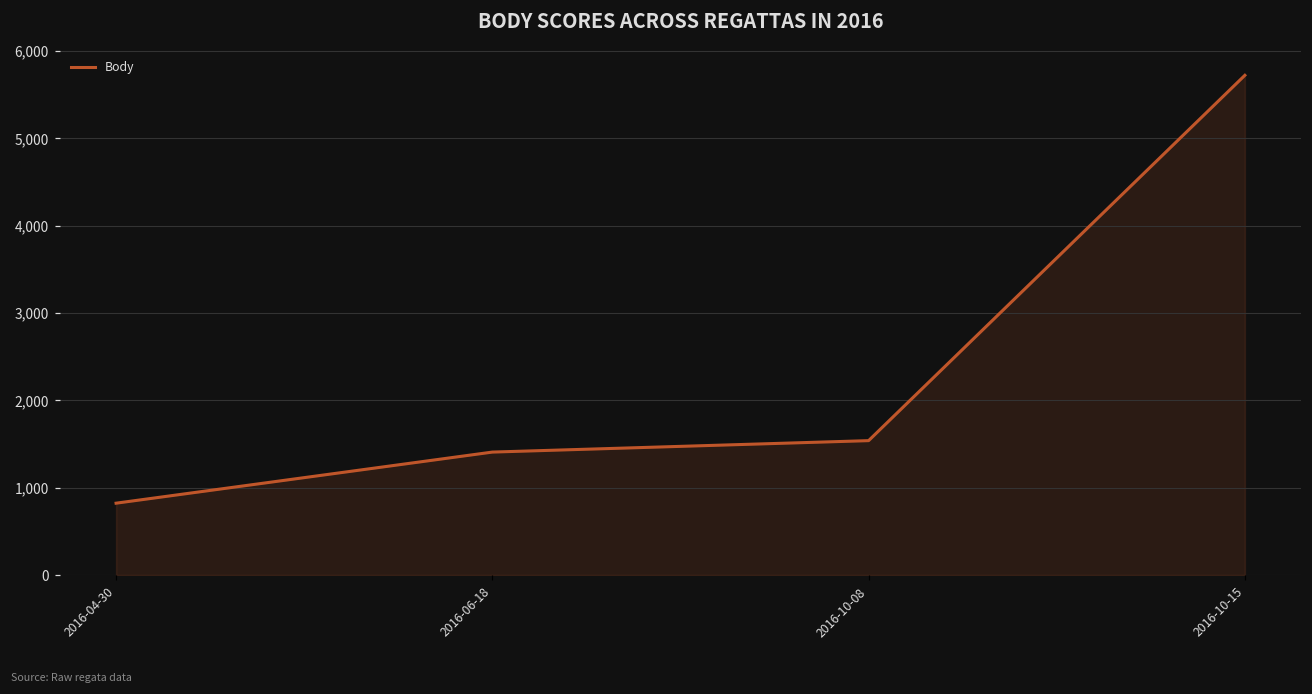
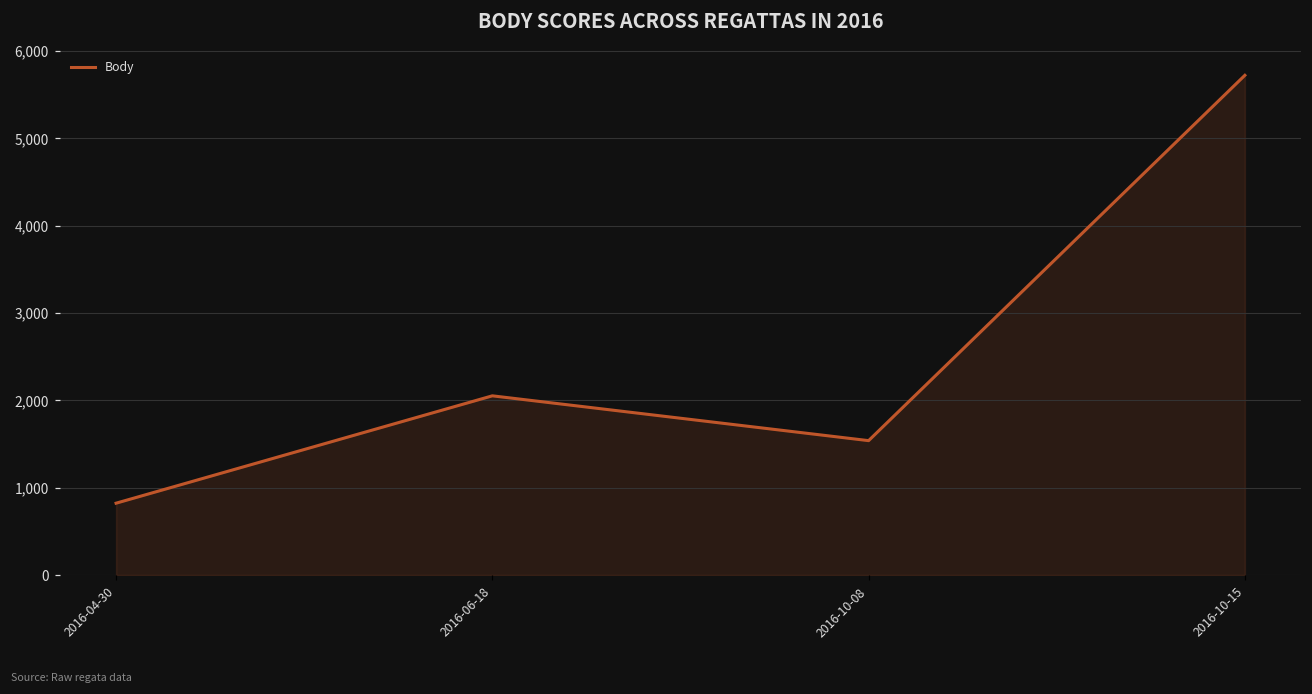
  {
    "2016-04-30": "800",
-   "2016-06-18": "1,400",
+   "2016-06-18": "2,100",
    "2016-10-08": "1,500",
    "2016-10-15": "5,700"
  }
